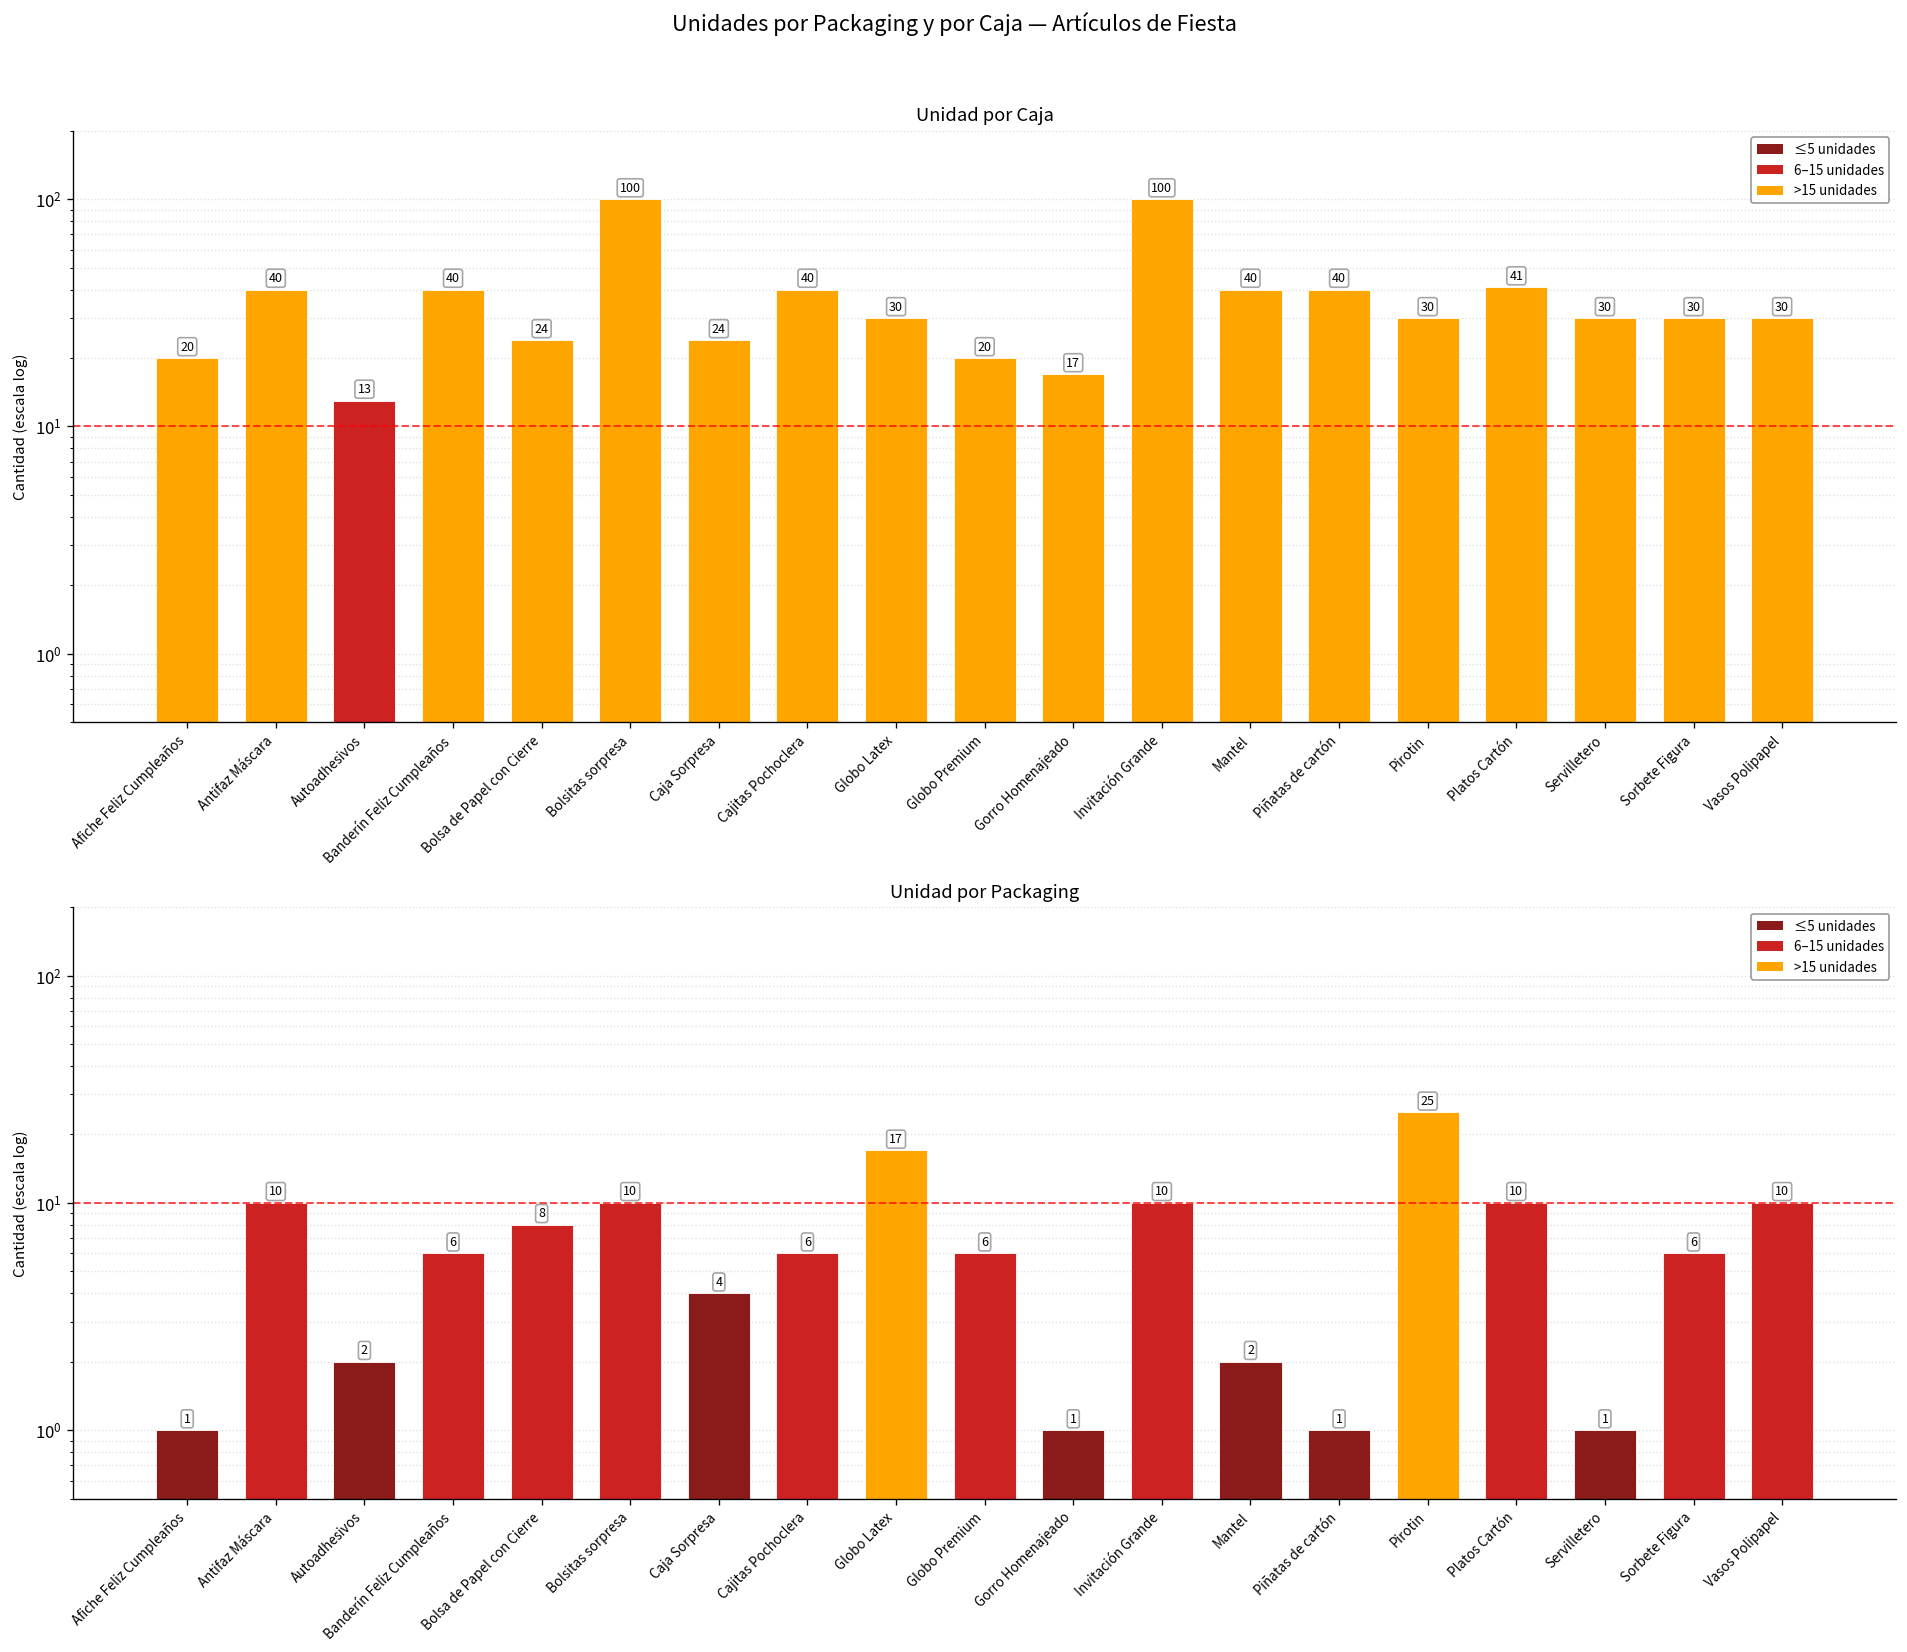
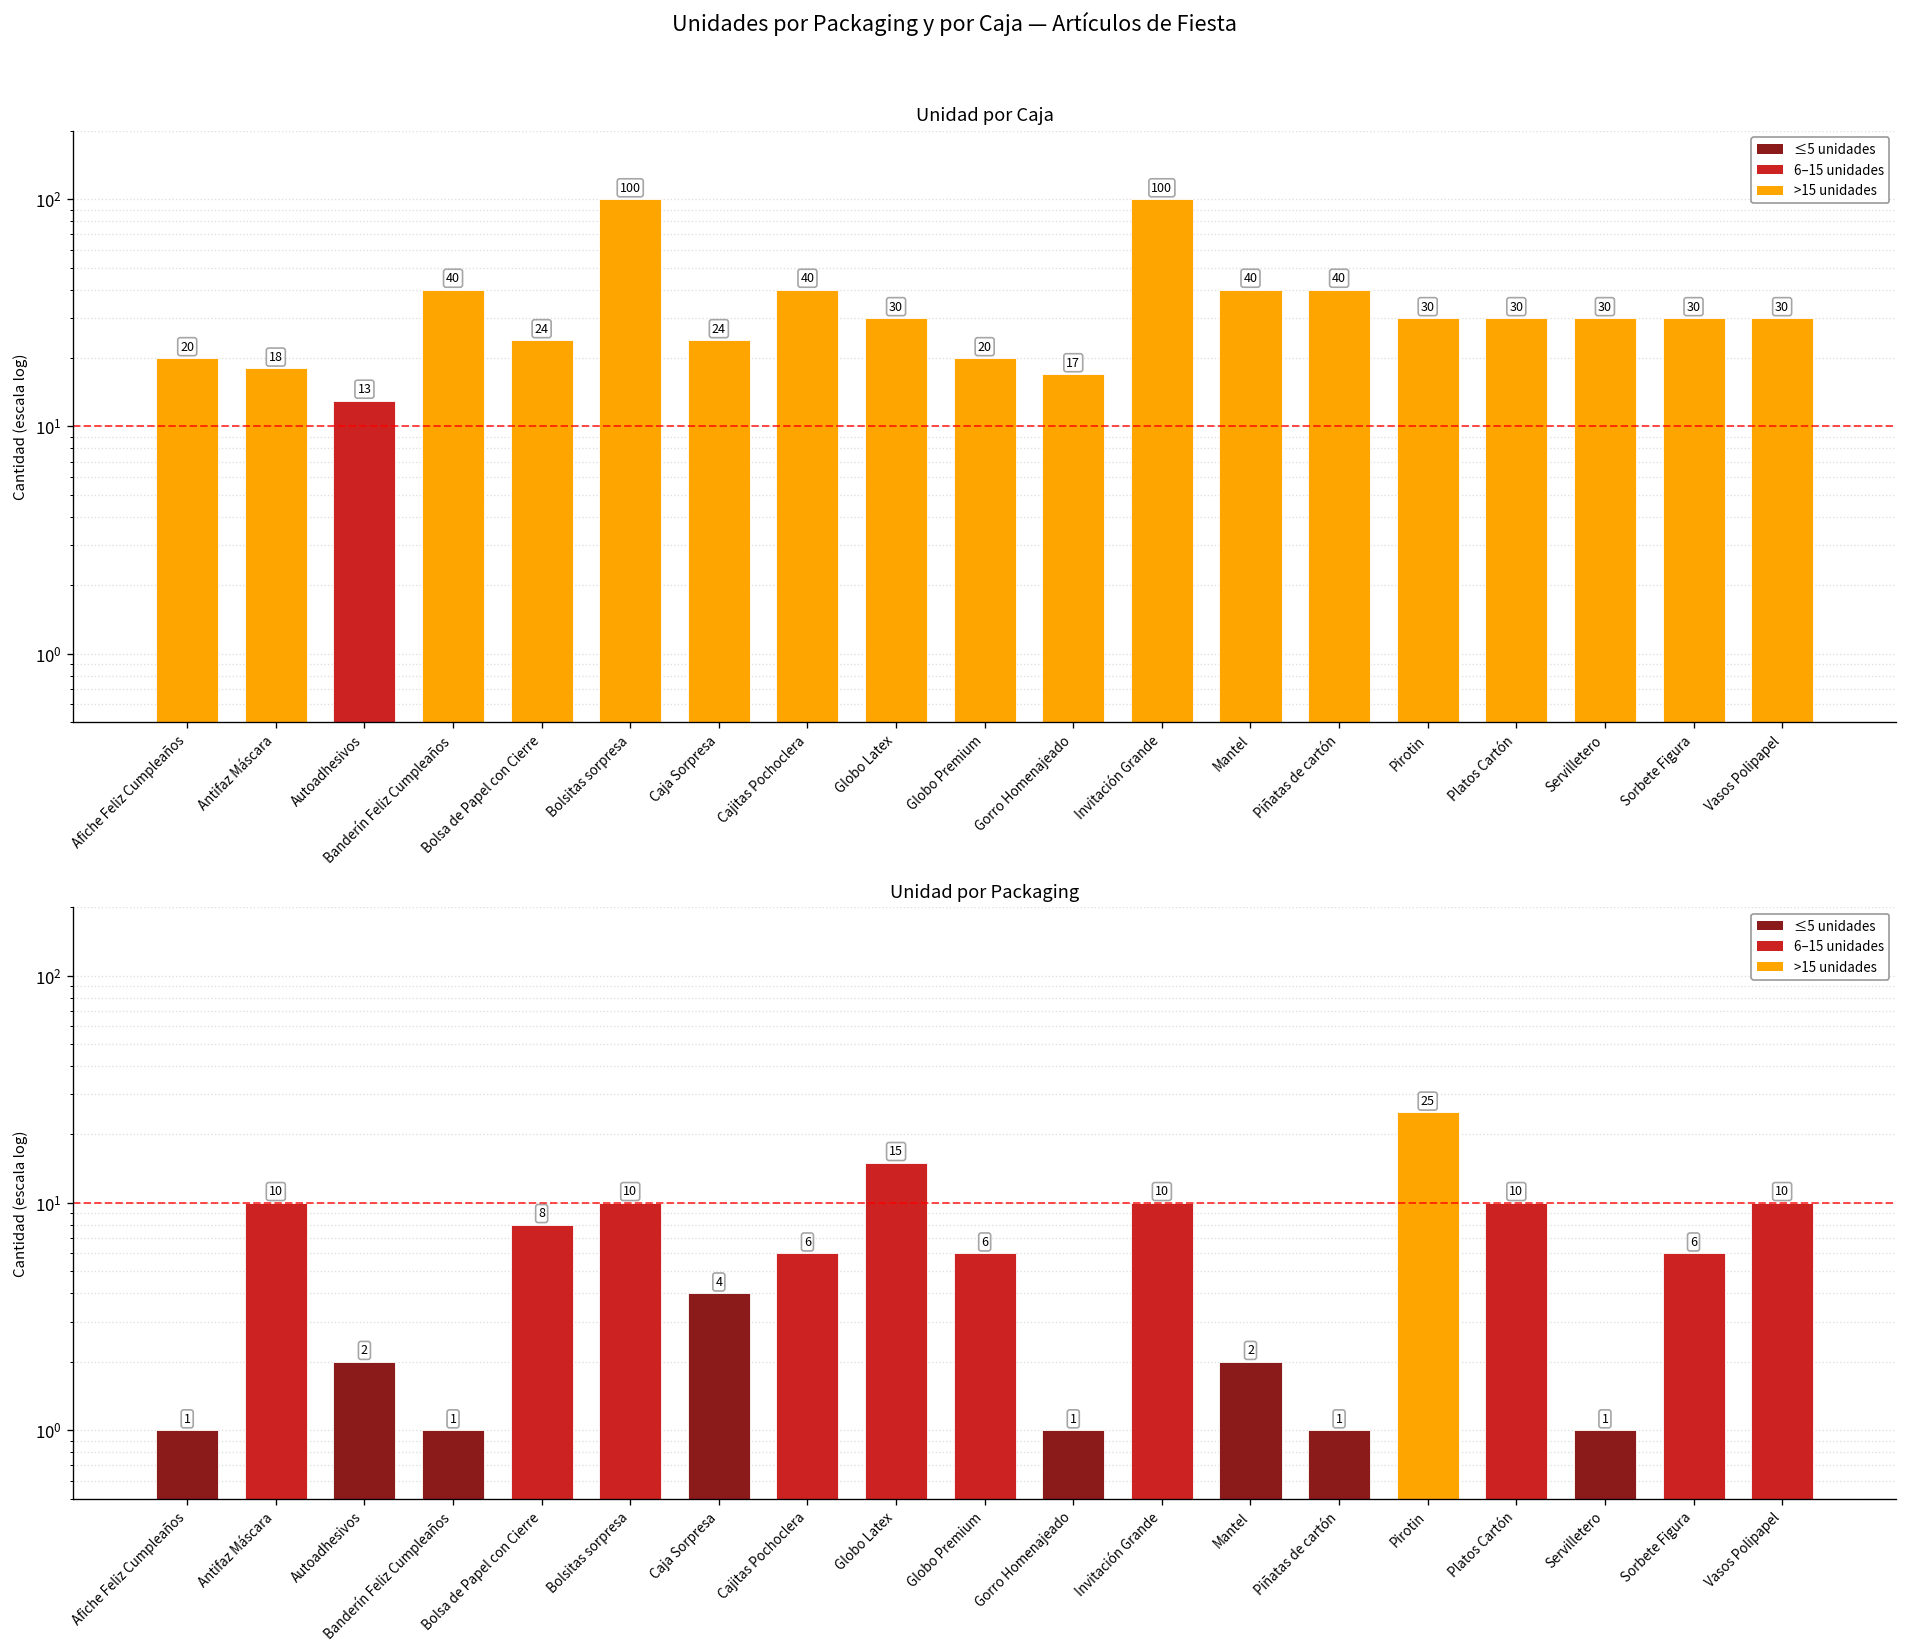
  {
    "Unidad por Caja": {
-     "Antifaz Máscara": 40,
-     "Platos Cartón": 41
+     "Antifaz Máscara": 18,
+     "Platos Cartón": 30
    },
    "Unidad por Packaging": {
-     "Banderín Feliz Cumpleaños": 6,
-     "Globo Latex": 17
+     "Banderín Feliz Cumpleaños": 1,
+     "Globo Latex": 15
    }
  }
